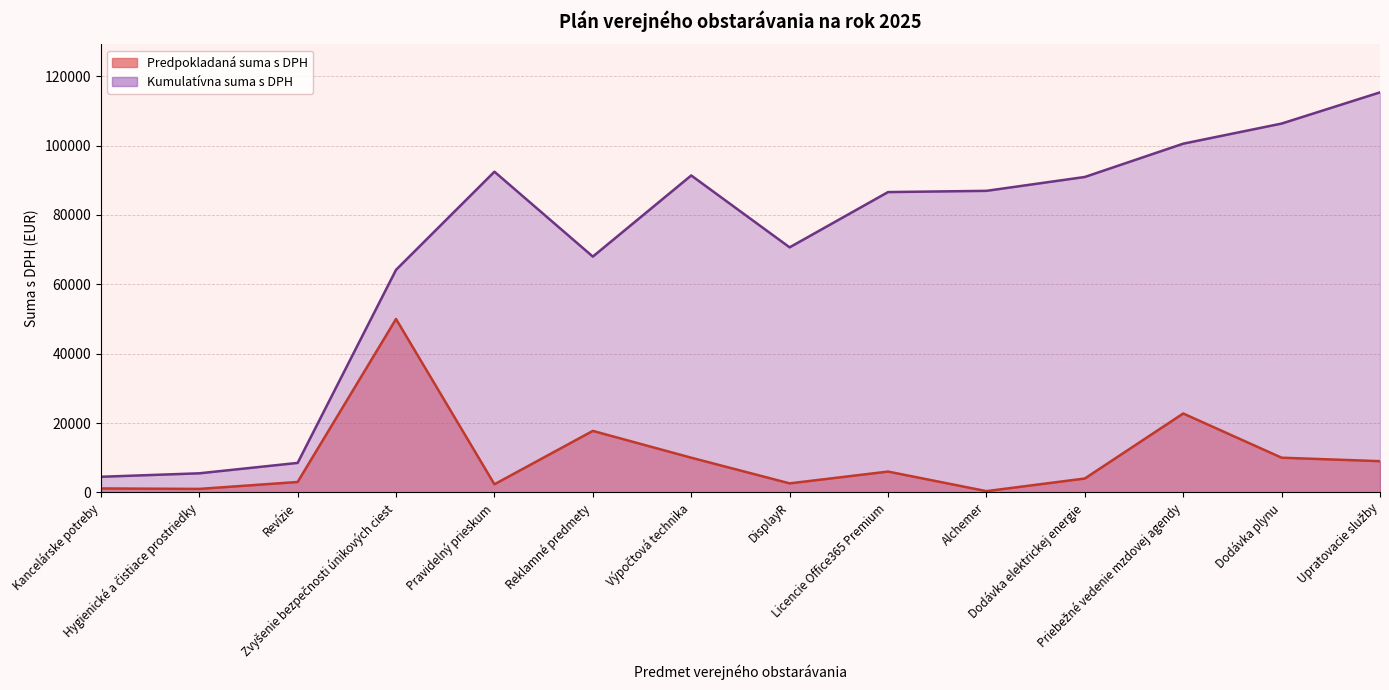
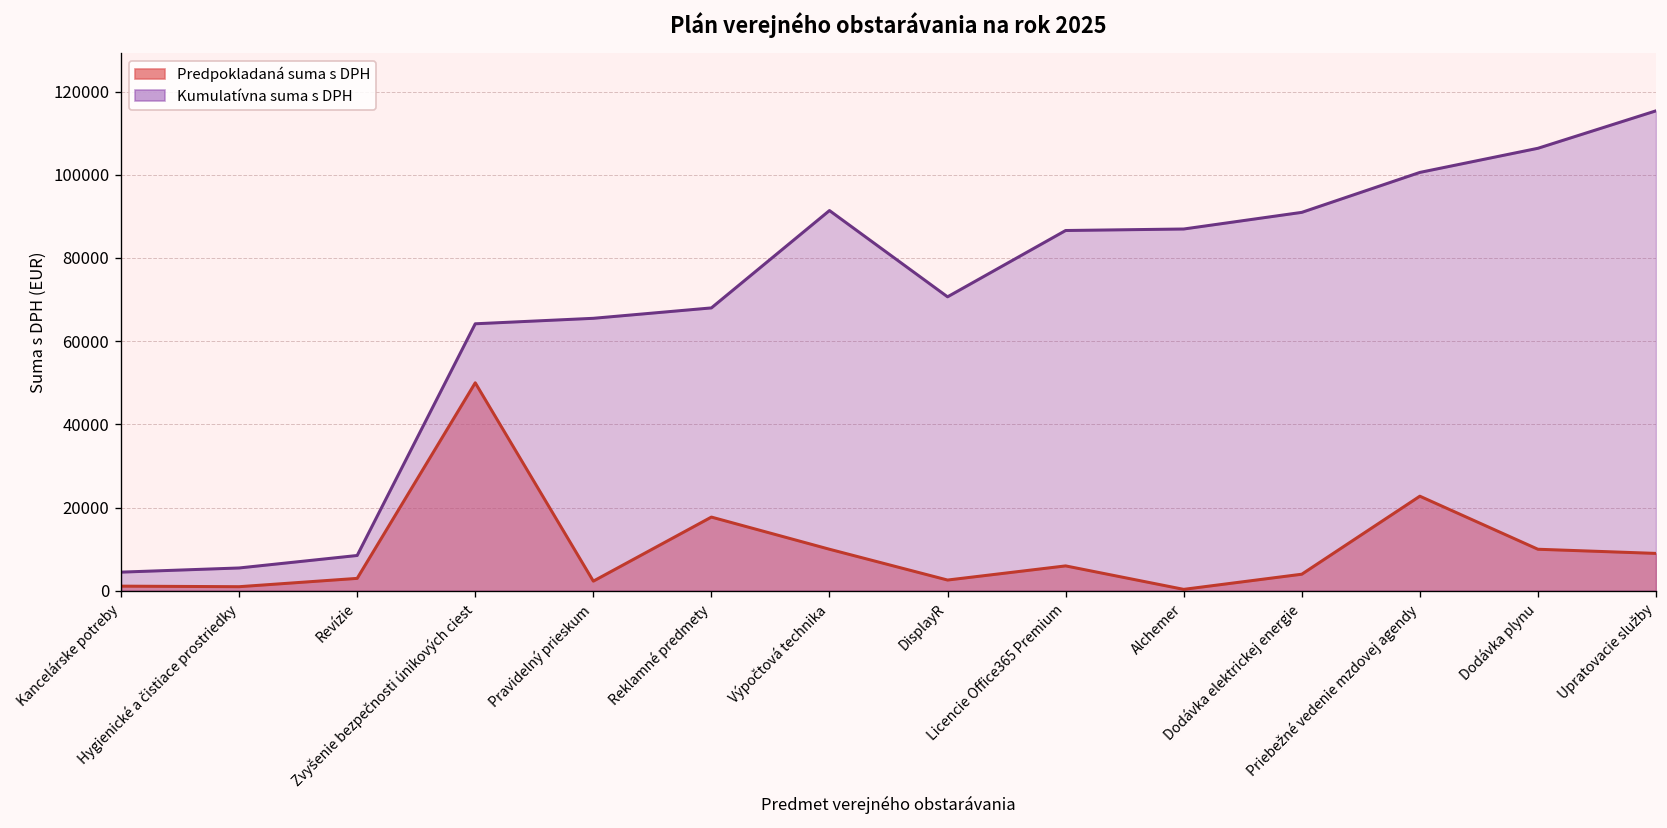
  {
    "Predpokladaná suma s DPH": {
      "Kancelárske potreby": 1000,
      "Hygienické a čistiace prostriedky": 1000,
      "Revízie": 3000,
      "Zvyšenie bezpečnosti únikových ciest": 50000,
      "Pravidelný prieskum": 2000,
      "Reklamné predmety": 18000,
      "Výpočtová technika": 10000,
      "DisplayR": 3000,
      "Licencie Office365 Premium": 6000,
      "Alchemer": 0,
      "Dodávka elektrickej energie": 4000,
      "Priebežné vedenie mzdovej agendy": 23000,
      "Dodávka plynu": 10000,
      "Upratovacie služby": 9000
    },
    "Kumulatívna suma s DPH": {
      "Kancelárske potreby": 5000,
      "Hygienické a čistiace prostriedky": 6000,
      "Revízie": 9000,
      "Zvyšenie bezpečnosti únikových ciest": 64000,
-     "Pravidelný prieskum": 92000,
+     "Pravidelný prieskum": 66000,
      "Reklamné predmety": 68000,
      "Výpočtová technika": 91000,
      "DisplayR": 71000,
      "Licencie Office365 Premium": 87000,
      "Alchemer": 87000,
      "Dodávka elektrickej energie": 91000,
      "Priebežné vedenie mzdovej agendy": 101000,
      "Dodávka plynu": 106000,
      "Upratovacie služby": 115000
    }
  }
